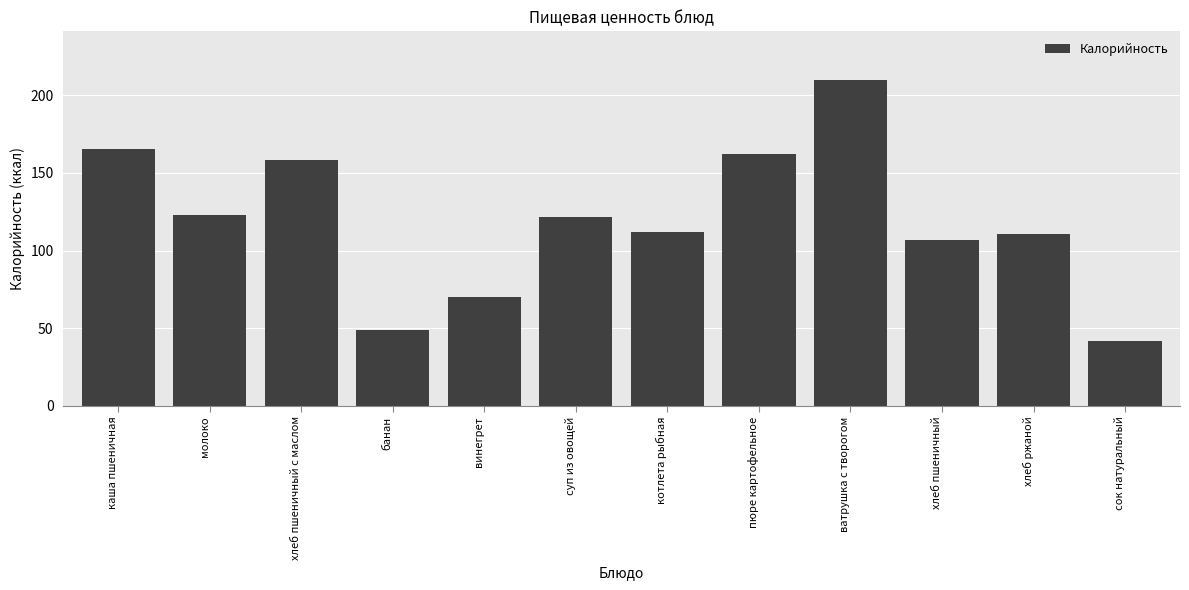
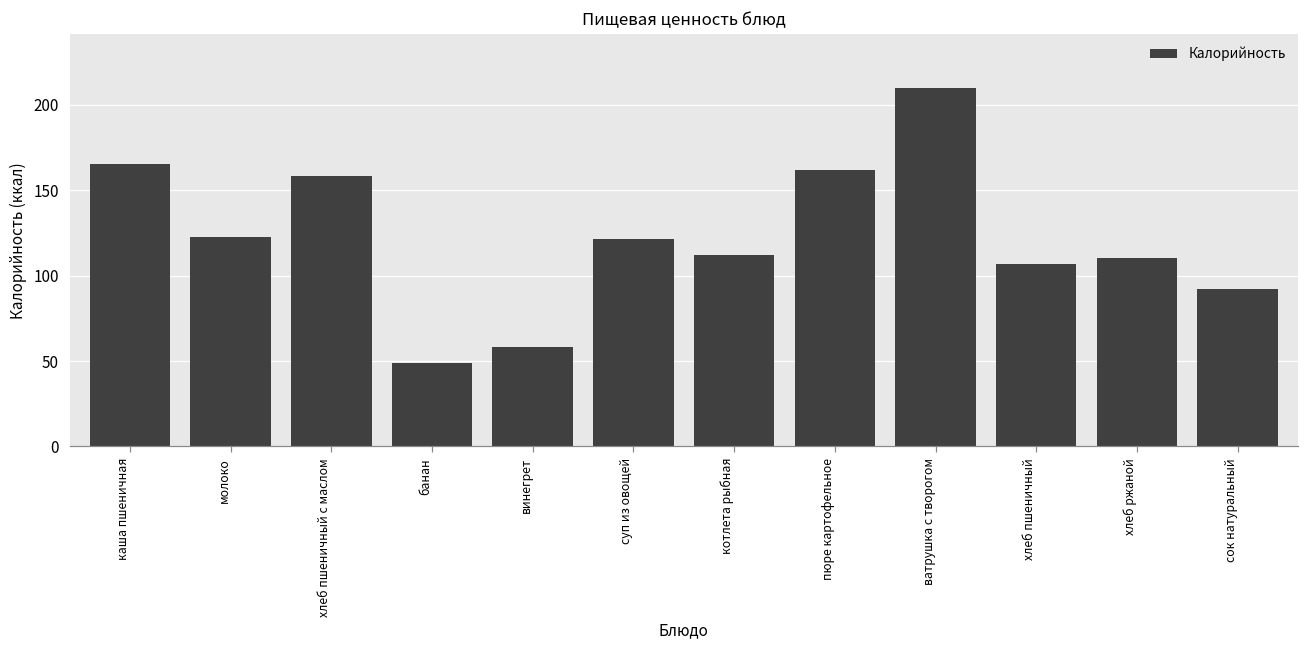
  {
    "каша пшеничная": 165,
    "молоко": 123,
    "хлеб пшеничный с маслом": 158,
    "банан": 49,
-   "винегрет": 70,
+   "винегрет": 58,
    "суп из овощей": 122,
    "котлета рыбная": 112,
    "пюре картофельное": 162,
    "ватрушка с творогом": 210,
    "хлеб пшеничный": 107,
    "хлеб ржаной": 111,
-   "сок натуральный": 42
+   "сок натуральный": 92
  }
